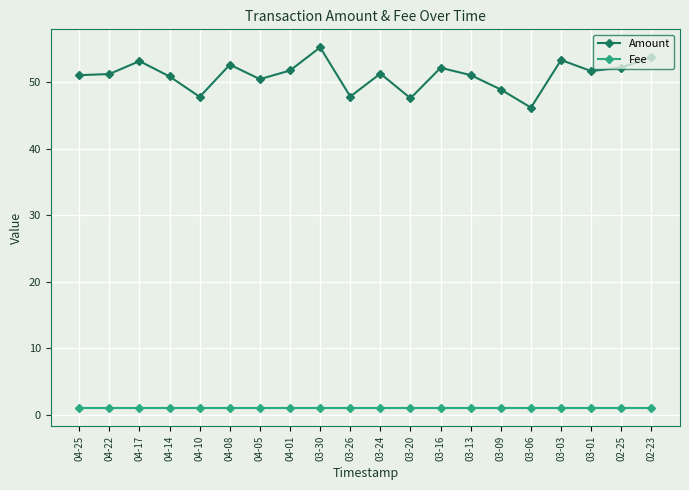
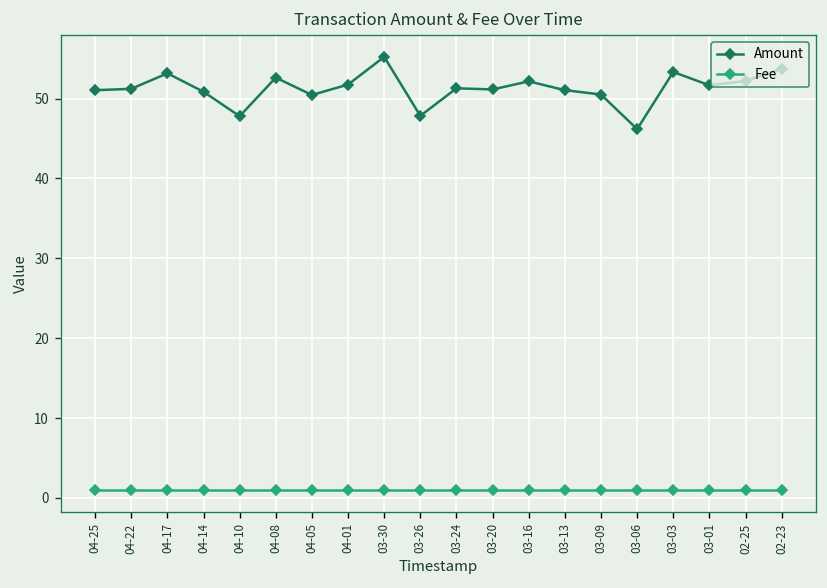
  {
    "Amount": {
      "04-25": 51,
      "04-22": 51,
      "04-17": 53,
      "04-14": 51,
      "04-10": 48,
      "04-08": 53,
      "04-05": 50,
      "04-01": 52,
      "03-30": 55,
      "03-26": 48,
      "03-24": 51,
-     "03-20": 48,
+     "03-20": 51,
      "03-16": 52,
      "03-13": 51,
-     "03-09": 49,
+     "03-09": 51,
      "03-06": 46,
      "03-03": 53,
      "03-01": 52
    },
    "Fee": {
      "04-25": 1,
      "04-22": 1,
      "04-17": 1,
      "04-14": 1,
      "04-10": 1,
      "04-08": 1,
      "04-05": 1,
      "04-01": 1,
      "03-30": 1,
      "03-26": 1,
      "03-24": 1,
      "03-20": 1,
      "03-16": 1,
      "03-13": 1,
      "03-09": 1,
      "03-06": 1,
      "03-03": 1,
      "03-01": 1,
      "02-25": 1,
      "02-23": 1
    }
  }
